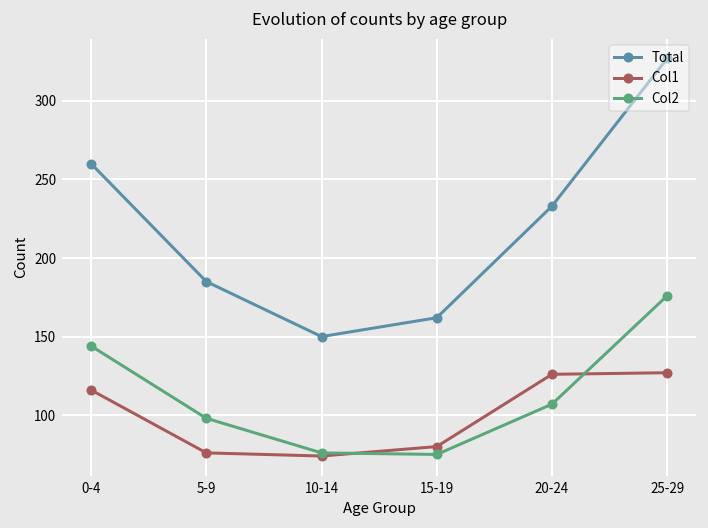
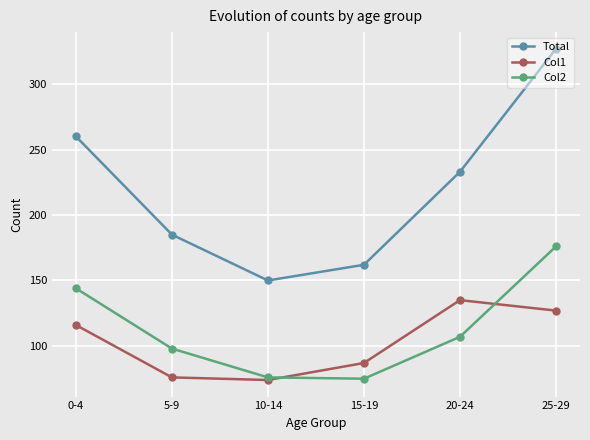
  {
    "Col1": {
      "0-4": 116,
      "5-9": 76,
      "10-14": 74,
-     "15-19": 80,
-     "20-24": 126,
+     "15-19": 87,
+     "20-24": 135,
      "25-29": 127
    }
  }
